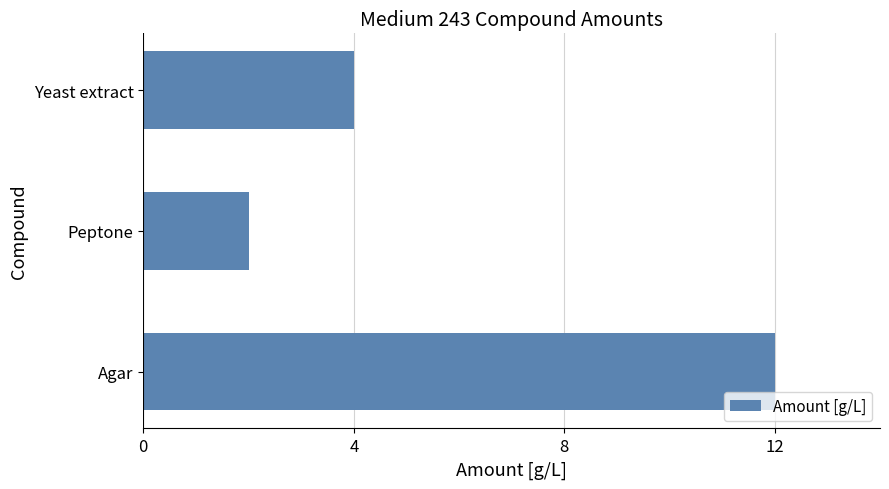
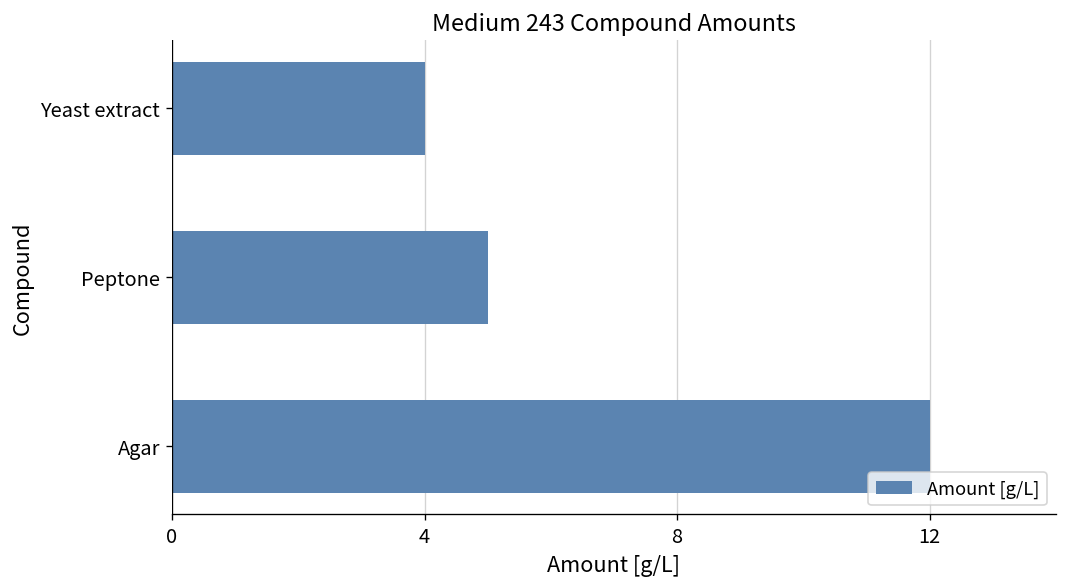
  {
    "Yeast extract": 4,
-   "Peptone": 2,
+   "Peptone": 5,
    "Agar": 12
  }
